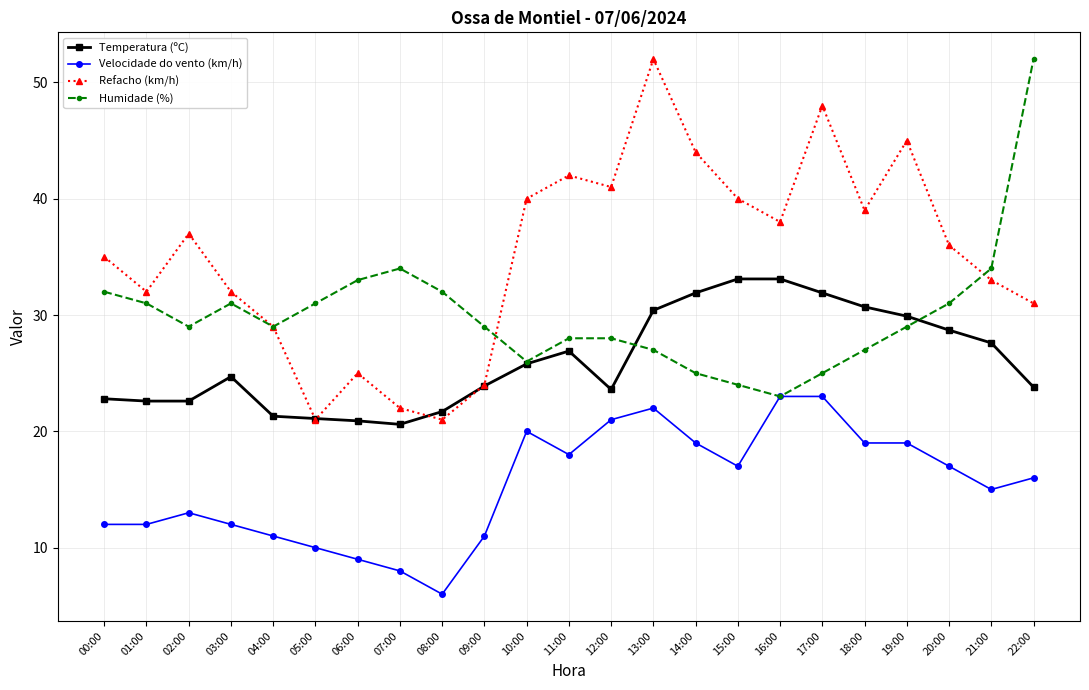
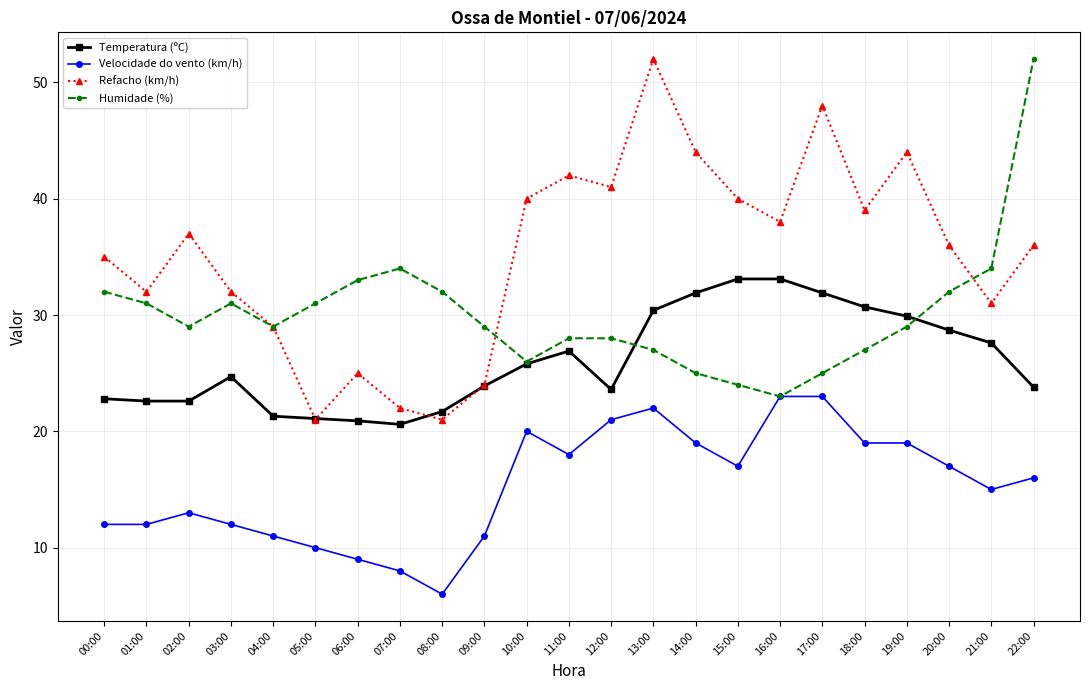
  {
    "Temperatura (ºC)": {
      "00:00": 23,
      "01:00": 22.6,
      "02:00": 22.6,
      "03:00": 24.7,
      "04:00": 21.3,
      "06:00": 21,
      "07:00": 20.6,
      "08:00": 21.7,
      "11:00": 27,
      "12:00": 23.6,
      "13:00": 30.4,
      "14:00": 32,
      "15:00": 33,
      "16:00": 33,
      "17:00": 32,
      "18:00": 30.7,
      "19:00": 30,
      "20:00": 28.7,
      "21:00": 27.6,
      "22:00": 24
    },
    "Velocidade do vento (km/h)": {
      "00:00": 12,
      "01:00": 12,
      "02:00": 13,
      "03:00": 12,
      "04:00": 11,
      "05:00": 10,
      "06:00": 9,
      "07:00": 8,
      "08:00": 6,
      "09:00": 11,
      "10:00": 20,
      "11:00": 18,
      "12:00": 21,
      "13:00": 22,
      "14:00": 19,
      "15:00": 17,
      "17:00": 23,
      "18:00": 19,
      "19:00": 19,
      "20:00": 17,
      "21:00": 15,
      "22:00": 16
    },
    "Refacho (km/h)": {
      "00:00": 35,
      "01:00": 32,
      "02:00": 37,
      "03:00": 32,
      "06:00": 25,
      "07:00": 22,
      "08:00": 21,
      "10:00": 40,
      "11:00": 42,
      "12:00": 41,
      "13:00": 52,
      "14:00": 44,
      "15:00": 40,
      "16:00": 38,
      "17:00": 48,
      "18:00": 39,
-     "19:00": 45,
+     "19:00": 44,
      "20:00": 36,
-     "21:00": 33,
-     "22:00": 31
+     "21:00": 31,
+     "22:00": 36
    },
    "Humidade (%)": {
      "00:00": 32,
      "01:00": 31,
      "02:00": 29,
      "03:00": 31,
      "05:00": 31,
      "06:00": 33,
      "07:00": 34,
      "08:00": 32,
      "09:00": 29,
      "11:00": 28,
      "12:00": 28,
      "13:00": 27,
      "14:00": 25,
      "15:00": 24,
      "17:00": 25,
      "18:00": 27,
      "19:00": 29,
-     "20:00": 31,
+     "20:00": 32,
      "21:00": 34,
      "22:00": 52
    }
  }
